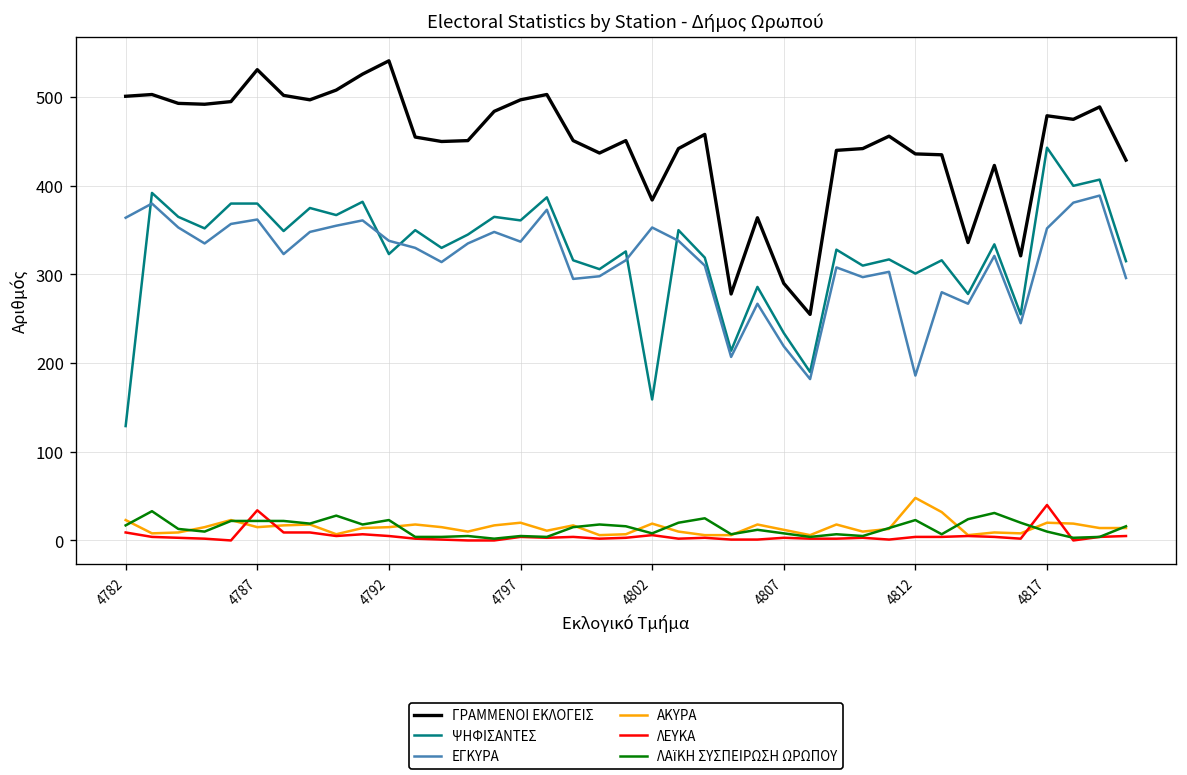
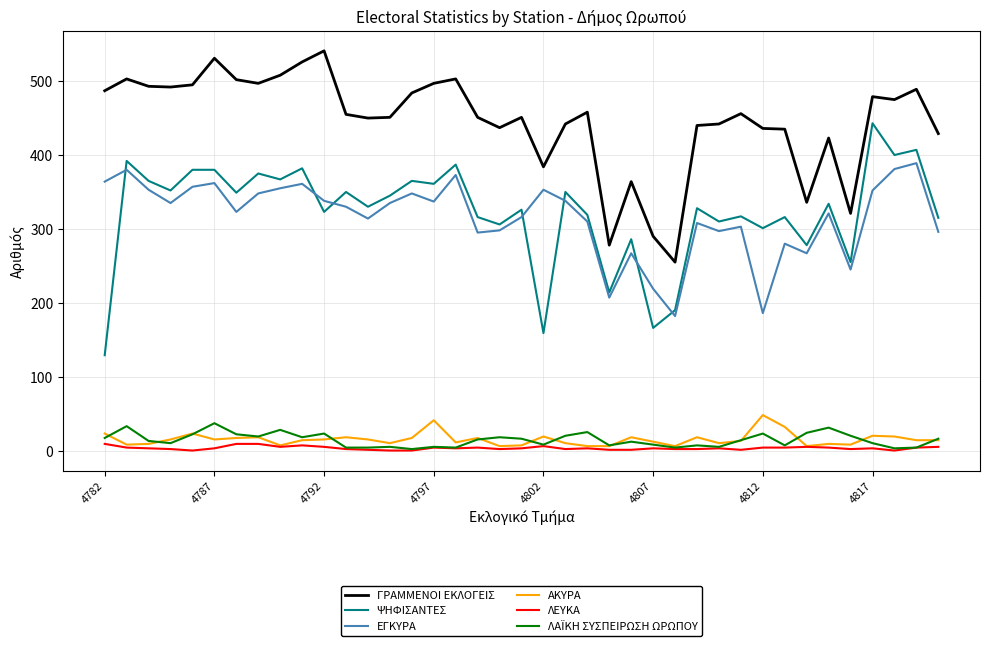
  {
    "ΓΡΑΜΜΕΝΟΙ ΕΚΛΟΓΕΙΣ": {
-     "4782": 500,
+     "4782": 490,
      "4787": 530,
      "4792": 540,
      "4797": 500,
      "4802": 380,
      "4807": 290,
      "4812": 440,
      "4817": 480
    },
    "ΨΗΦΙΣΑΝΤΕΣ": {
      "4782": 130,
      "4787": 380,
      "4792": 320,
      "4797": 360,
      "4802": 160,
-     "4807": 230,
+     "4807": 170,
      "4812": 300,
      "4817": 440
    },
    "ΕΓΚΥΡΑ": {
      "4782": 360,
      "4787": 360,
      "4792": 340,
      "4797": 340,
      "4802": 350,
      "4807": 220,
      "4812": 190,
      "4817": 350
    },
    "ΑΚΥΡΑ": {
      "4782": 20,
      "4787": 20,
      "4792": 20,
-     "4797": 20,
+     "4797": 40,
      "4802": 20,
      "4807": 10,
      "4812": 50,
      "4817": 20
    },
    "ΛΕΥΚΑ": {
      "4782": 10,
-     "4787": 30,
+     "4787": 0,
      "4792": 10,
      "4807": 0,
      "4812": 0,
-     "4817": 40
+     "4817": 0
    },
    "ΛΑΪΚΗ ΣΥΣΠΕΙΡΩΣΗ ΩΡΩΠΟΥ": {
      "4782": 20,
-     "4787": 20,
+     "4787": 40,
      "4792": 20,
      "4807": 10,
      "4812": 20,
      "4817": 10
    }
  }
